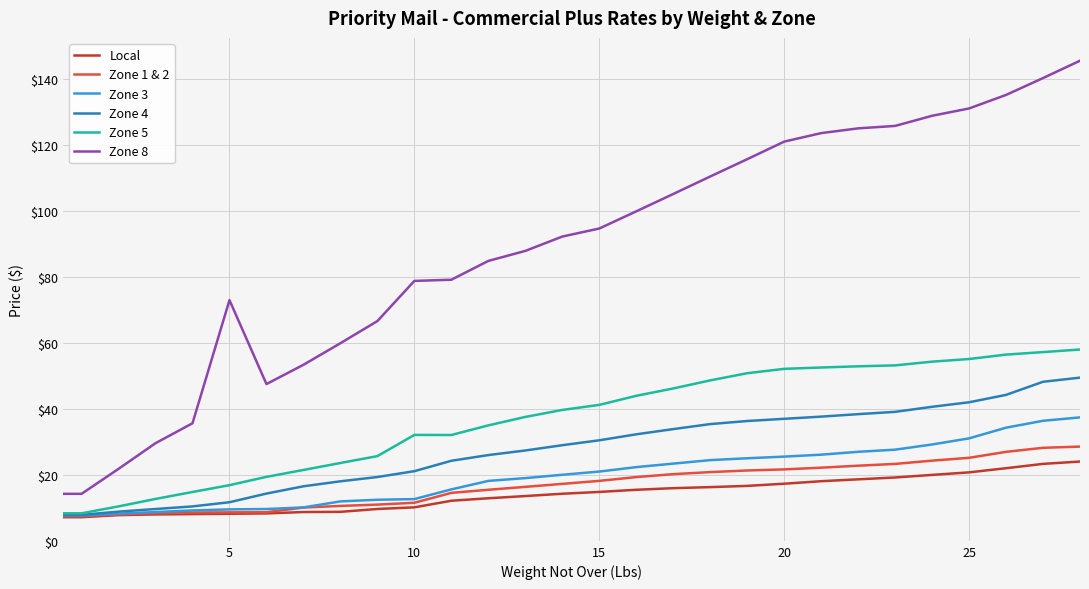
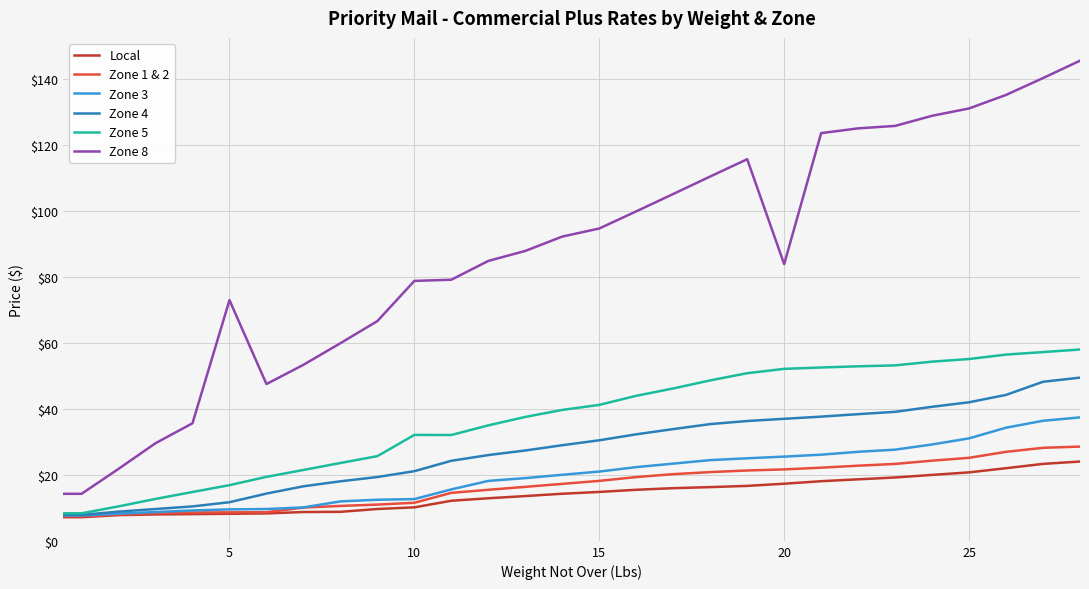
  {
    "Zone 5": {
      "5": "$17",
      "10": "$32",
      "15": "$41",
      "20": "$52",
      "25": "$55"
    },
    "Zone 8": {
      "5": "$73",
      "10": "$79",
      "15": "$95",
-     "20": "$121",
+     "20": "$84",
      "25": "$131"
    }
  }
